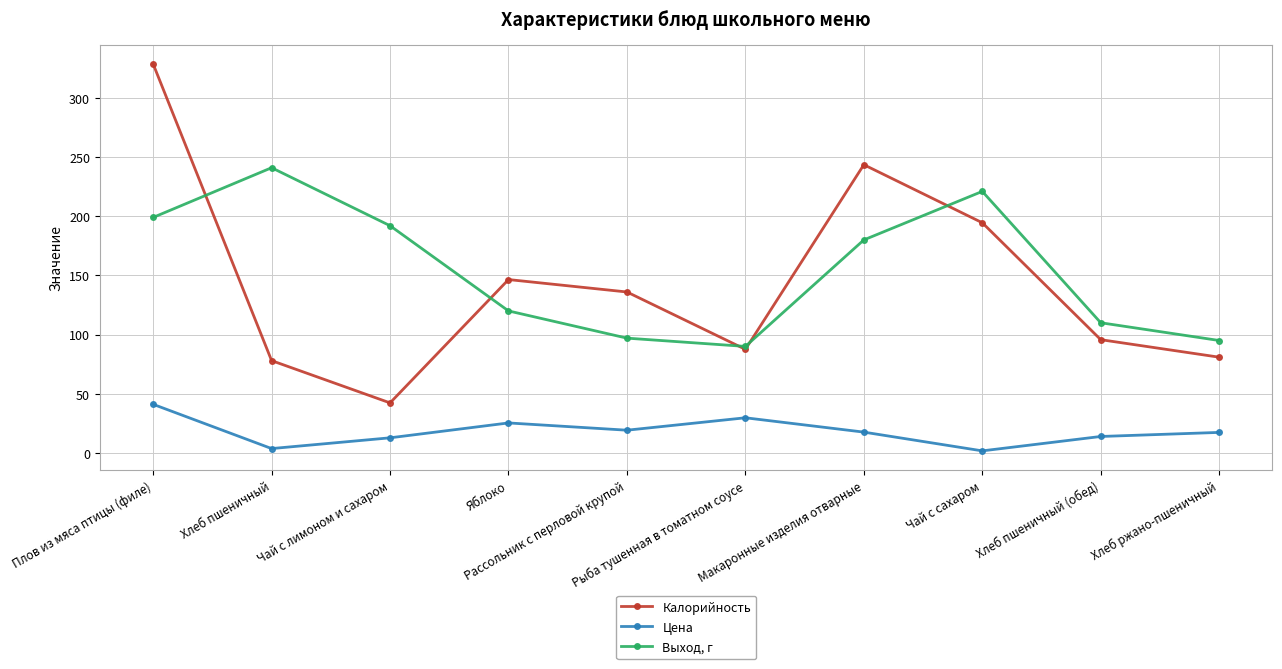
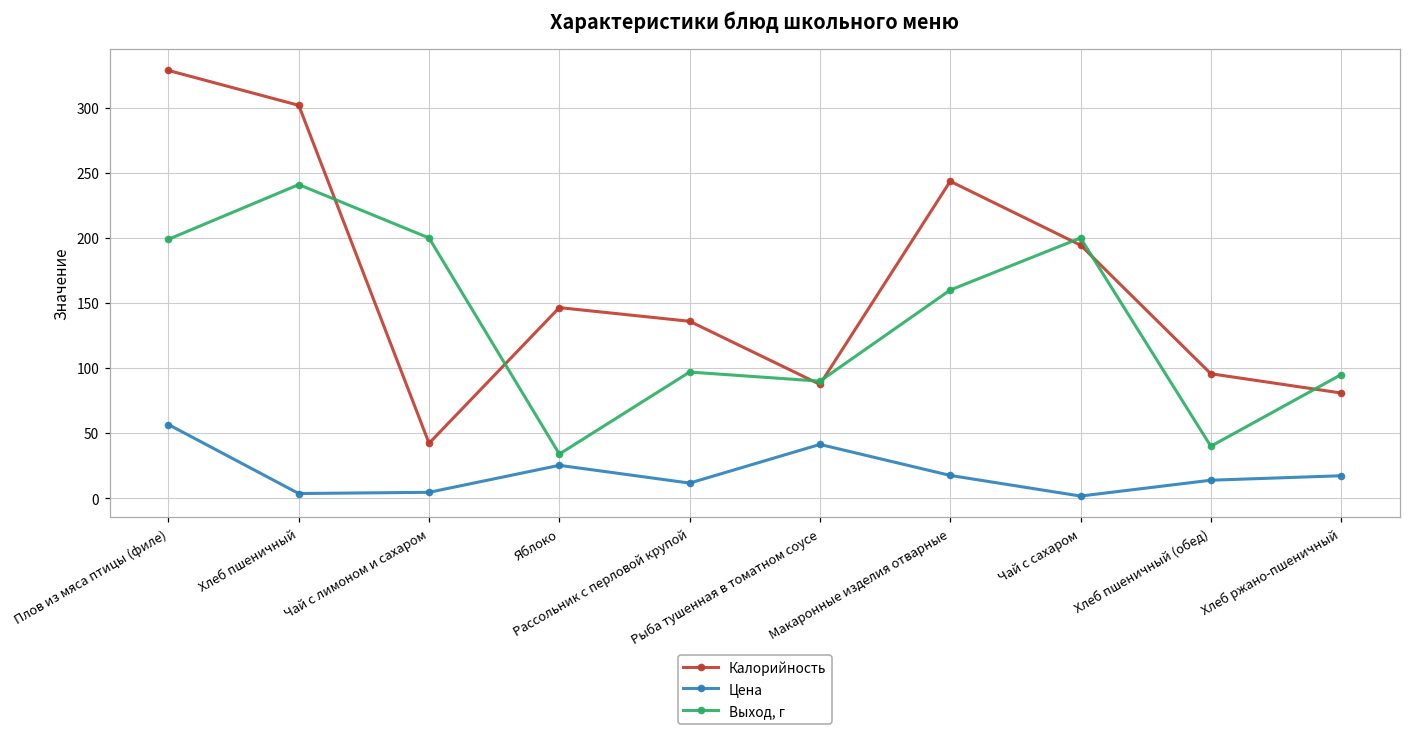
  {
    "Калорийность": {
      "Плов из мяса птицы (филе)": 329,
-     "Хлеб пшеничный": 78,
+     "Хлеб пшеничный": 302,
      "Чай с лимоном и сахаром": 42,
      "Яблоко": 147,
      "Рассольник с перловой крупой": 136,
      "Рыба тушенная в томатном соусе": 88,
      "Макаронные изделия отварные": 244,
      "Чай с сахаром": 195,
      "Хлеб пшеничный (обед)": 96,
      "Хлеб ржано-пшеничный": 81
    },
    "Цена": {
-     "Плов из мяса птицы (филе)": 41,
+     "Плов из мяса птицы (филе)": 57,
      "Хлеб пшеничный": 4,
-     "Чай с лимоном и сахаром": 13,
+     "Чай с лимоном и сахаром": 5,
      "Яблоко": 25,
-     "Рассольник с перловой крупой": 19,
-     "Рыба тушенная в томатном соусе": 30,
+     "Рассольник с перловой крупой": 12,
+     "Рыба тушенная в томатном соусе": 41,
      "Макаронные изделия отварные": 18,
      "Чай с сахаром": 2,
      "Хлеб пшеничный (обед)": 14,
      "Хлеб ржано-пшеничный": 17
    },
    "Выход, г": {
      "Плов из мяса птицы (филе)": 199,
      "Хлеб пшеничный": 241,
-     "Чай с лимоном и сахаром": 192,
-     "Яблоко": 120,
+     "Чай с лимоном и сахаром": 200,
+     "Яблоко": 34,
      "Рассольник с перловой крупой": 97,
      "Рыба тушенная в томатном соусе": 90,
-     "Макаронные изделия отварные": 180,
-     "Чай с сахаром": 221,
-     "Хлеб пшеничный (обед)": 110,
+     "Макаронные изделия отварные": 160,
+     "Чай с сахаром": 200,
+     "Хлеб пшеничный (обед)": 40,
      "Хлеб ржано-пшеничный": 95
    }
  }
